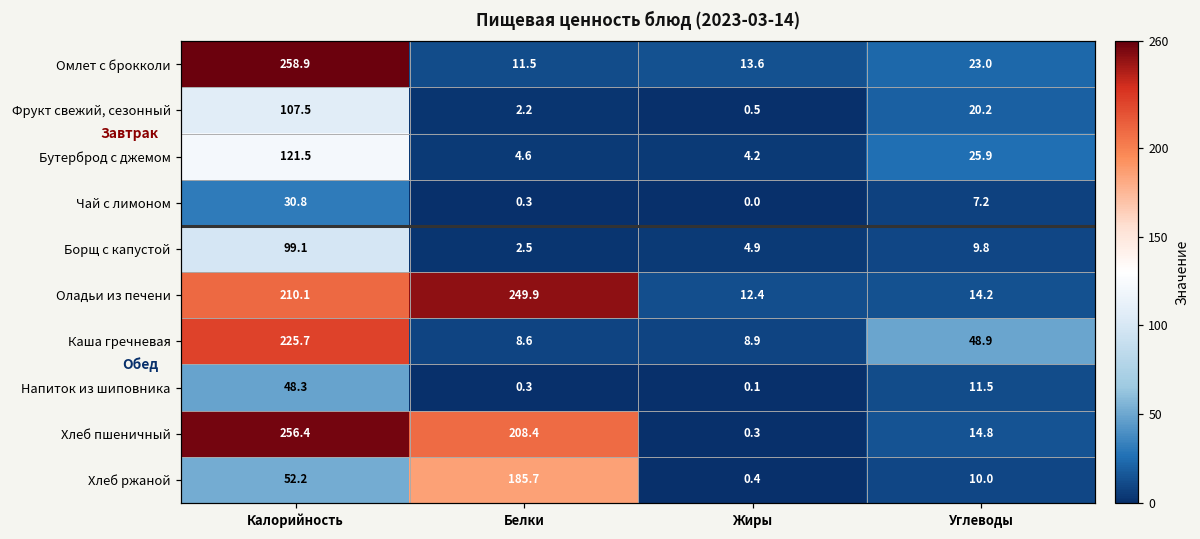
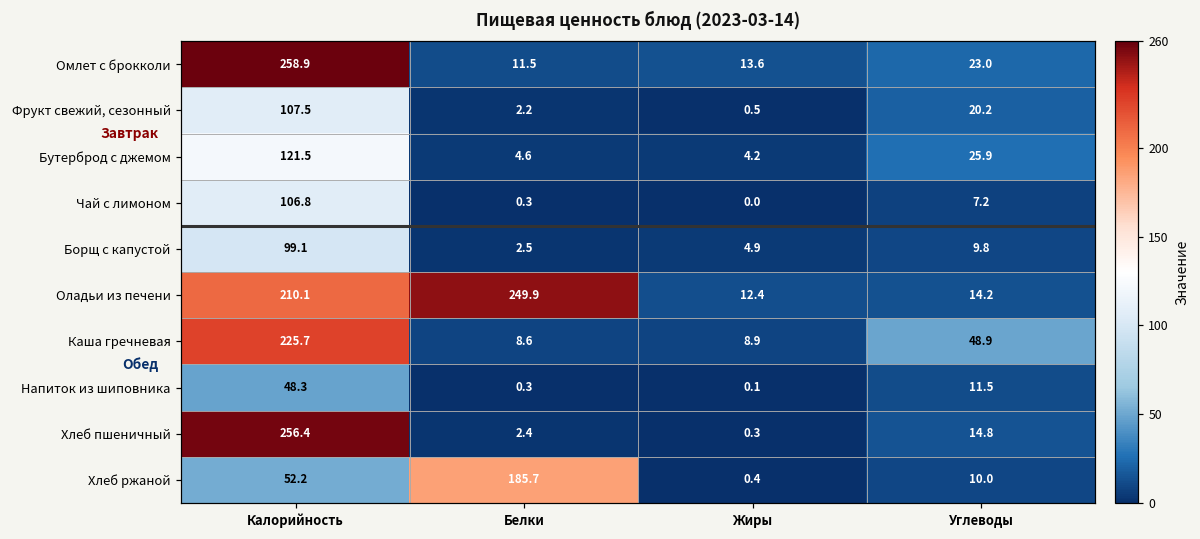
  {
    "Омлет с брокколи": {
      "Калорийность": 258.9,
      "Белки": 11.5,
      "Жиры": 13.6,
      "Углеводы": 23.0
    },
    "Фрукт свежий, сезонный": {
      "Калорийность": 107.5,
      "Белки": 2.2,
      "Жиры": 0.5,
      "Углеводы": 20.2
    },
    "Бутерброд с джемом": {
      "Калорийность": 121.5,
      "Белки": 4.6,
      "Жиры": 4.2,
      "Углеводы": 25.9
    },
    "Чай с лимоном": {
-     "Калорийность": 30.8,
+     "Калорийность": 106.8,
      "Белки": 0.3,
      "Жиры": 0.0,
      "Углеводы": 7.2
    },
    "Борщ с капустой": {
      "Калорийность": 99.1,
      "Белки": 2.5,
      "Жиры": 4.9,
      "Углеводы": 9.8
    },
    "Оладьи из печени": {
      "Калорийность": 210.1,
      "Белки": 249.9,
      "Жиры": 12.4,
      "Углеводы": 14.2
    },
    "Каша гречневая": {
      "Калорийность": 225.7,
      "Белки": 8.6,
      "Жиры": 8.9,
      "Углеводы": 48.9
    },
    "Напиток из шиповника": {
      "Калорийность": 48.3,
      "Белки": 0.3,
      "Жиры": 0.1,
      "Углеводы": 11.5
    },
    "Хлеб пшеничный": {
      "Калорийность": 256.4,
-     "Белки": 208.4,
+     "Белки": 2.4,
      "Жиры": 0.3,
      "Углеводы": 14.8
    },
    "Хлеб ржаной": {
      "Калорийность": 52.2,
      "Белки": 185.7,
      "Жиры": 0.4,
      "Углеводы": 10.0
    }
  }
